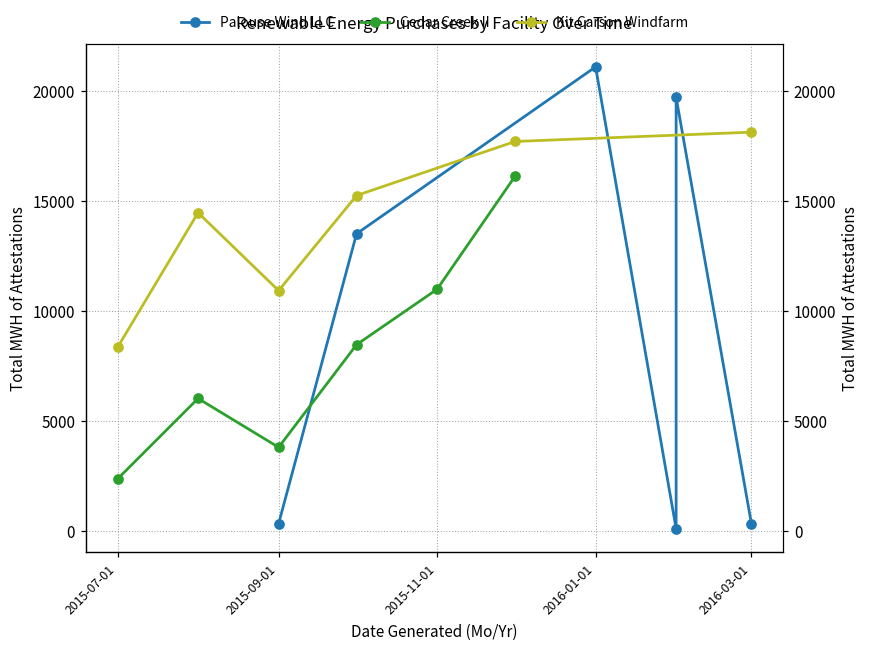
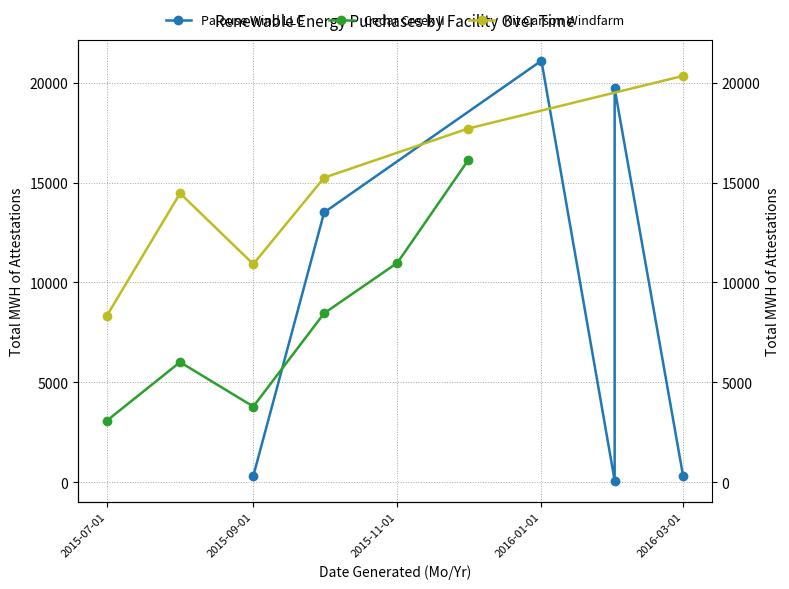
  {
    "Cedar Creek II": {
-     "2015-07-01": 2300,
+     "2015-07-01": 3100,
      "2015-09-01": 3800,
      "2015-11-01": 11000
    },
    "Kit Carson Windfarm": {
      "2015-07-01": 8300,
      "2015-09-01": 10900,
-     "2016-03-01": 18100
+     "2016-03-01": 20300
    }
  }
